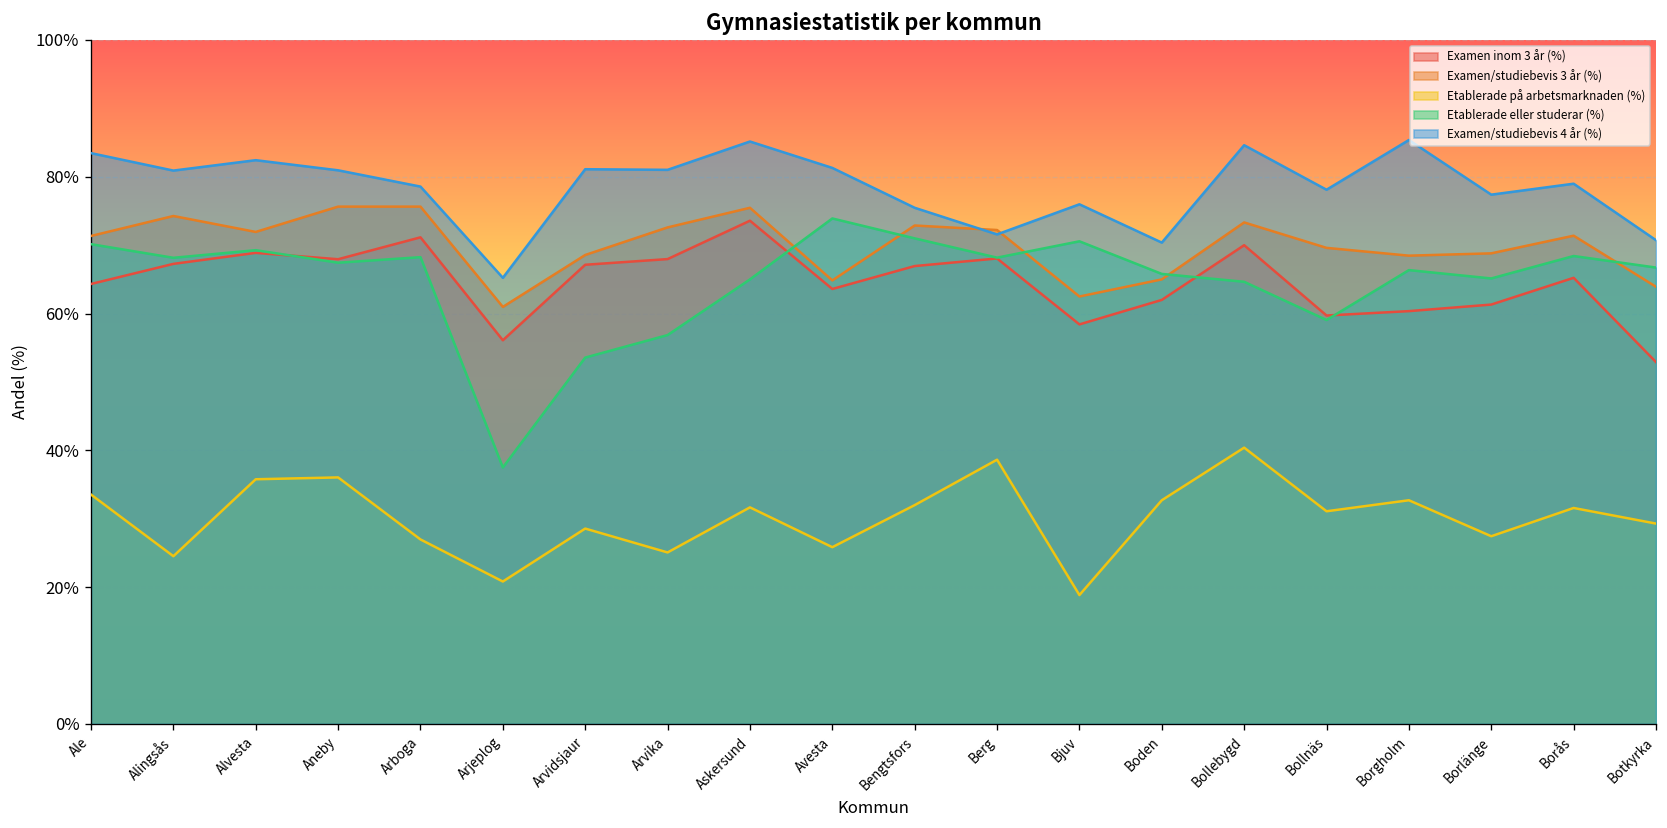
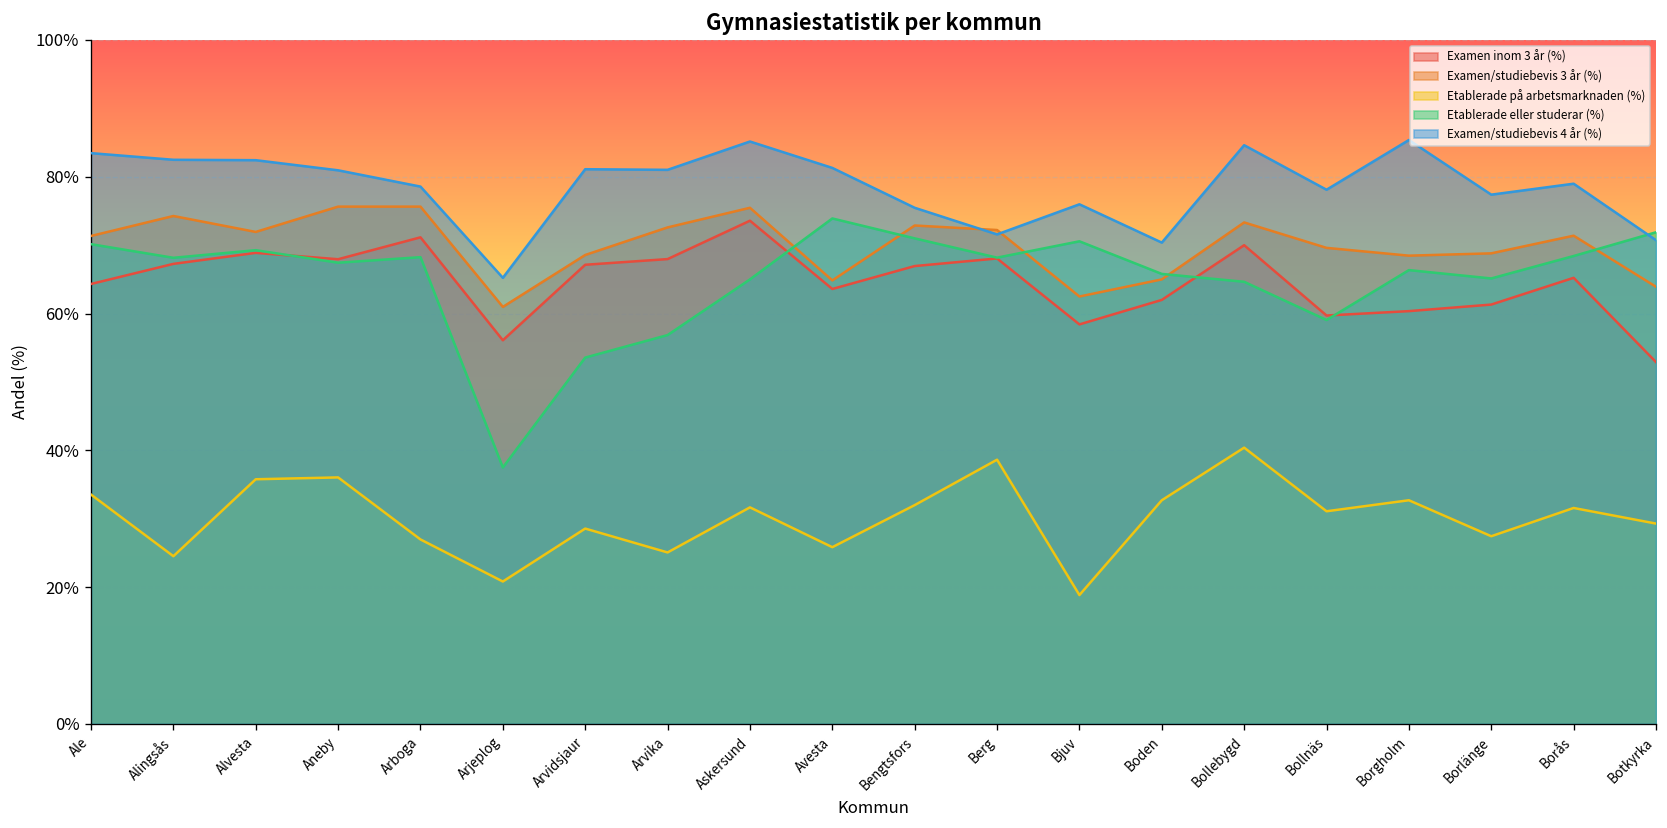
  {
    "Etablerade eller studerar (%)": {
      "Ale": "70%",
      "Alingsås": "68%",
      "Aneby": "67%",
      "Arboga": "68%",
      "Arjeplog": "38%",
      "Arvidsjaur": "54%",
      "Arvika": "57%",
      "Askersund": "65%",
      "Avesta": "74%",
      "Bengtsfors": "71%",
      "Bjuv": "71%",
      "Boden": "66%",
      "Bollebygd": "65%",
      "Bollnäs": "59%",
      "Borgholm": "66%",
      "Borlänge": "65%",
      "Borås": "68%",
-     "Botkyrka": "67%"
+     "Botkyrka": "72%"
    },
    "Examen/studiebevis 4 år (%)": {
      "Ale": "83%",
-     "Alingsås": "81%",
+     "Alingsås": "82%",
      "Alvesta": "82%",
      "Aneby": "81%",
      "Arboga": "79%",
      "Arjeplog": "65%",
      "Arvidsjaur": "81%",
      "Arvika": "81%",
      "Askersund": "85%",
      "Avesta": "81%",
      "Bengtsfors": "75%",
      "Berg": "72%",
      "Bjuv": "76%",
      "Boden": "70%",
      "Bollebygd": "85%",
      "Bollnäs": "78%",
      "Borgholm": "85%",
      "Borlänge": "77%",
      "Borås": "79%",
      "Botkyrka": "71%"
    }
  }
